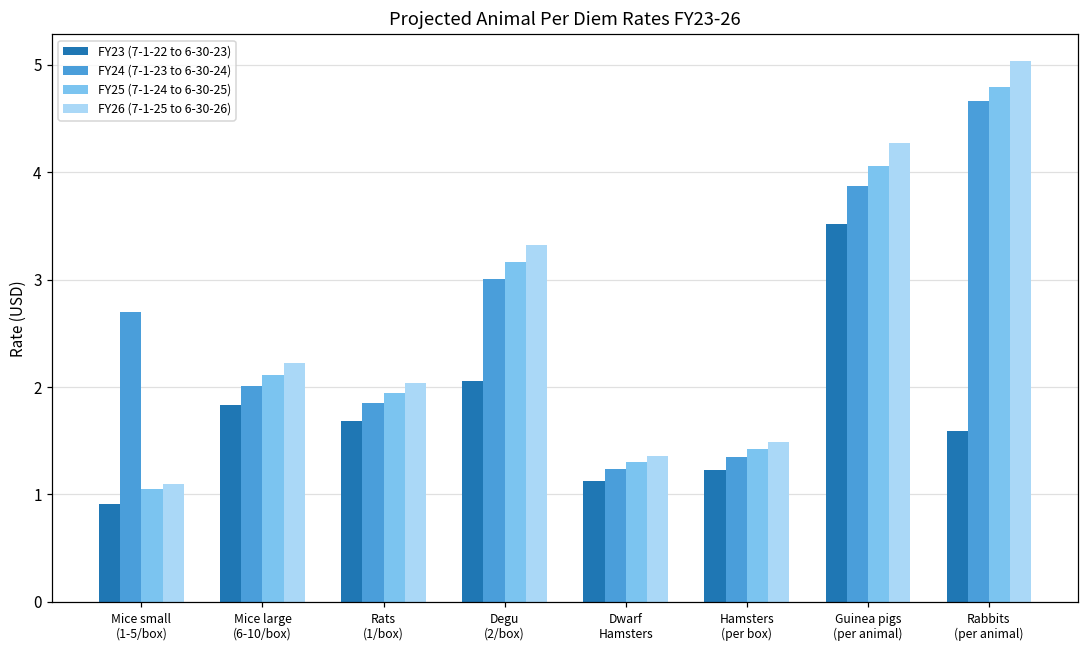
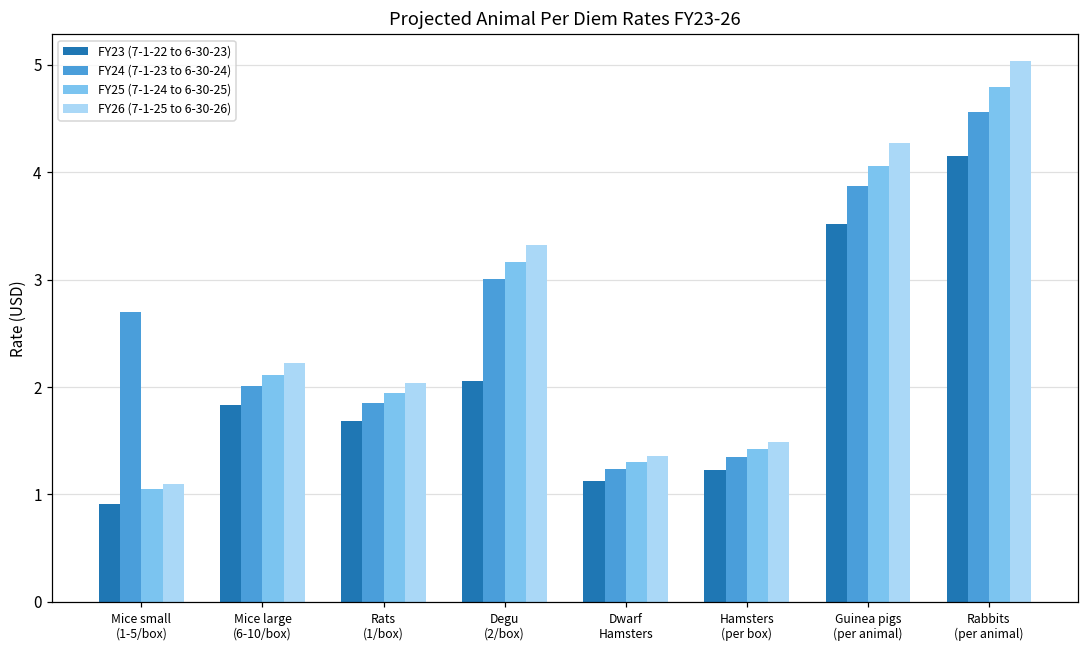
  {
    "FY23 (7-1-22 to 6-30-23)": {
      "Mice small (1-5/box)": 0.9,
      "Mice large (6-10/box)": 1.8,
      "Rats (1/box)": 1.7,
      "Degu (2/box)": 2.1,
      "Dwarf Hamsters": 1.1,
      "Hamsters (per box)": 1.2,
      "Guinea pigs (per animal)": 3.5,
-     "Rabbits (per animal)": 1.6
+     "Rabbits (per animal)": 4.2
    },
    "FY24 (7-1-23 to 6-30-24)": {
      "Mice small (1-5/box)": 2.7,
      "Mice large (6-10/box)": 2.0,
      "Rats (1/box)": 1.9,
      "Degu (2/box)": 3.0,
      "Dwarf Hamsters": 1.2,
      "Hamsters (per box)": 1.4,
      "Guinea pigs (per animal)": 3.9,
-     "Rabbits (per animal)": 4.7
+     "Rabbits (per animal)": 4.6
    }
  }
